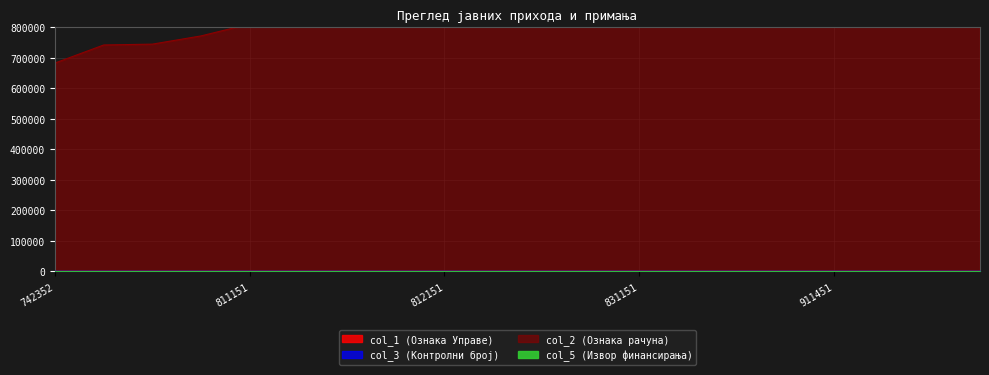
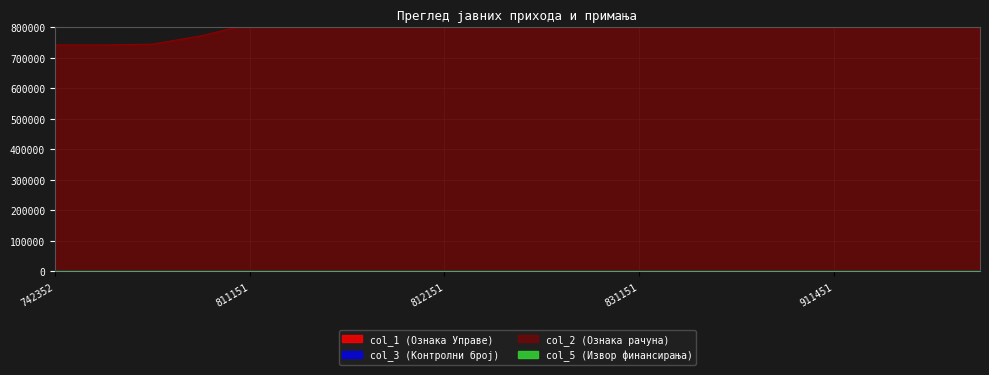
  {
    "col_5 (Извор финансирања)": {
      "742352": 0,
      "811151": 0,
      "812151": 0,
      "831151": 0,
      "911451": 0
    },
    "col_2 (Ознака рачуна)": {
-     "742352": 680000
+     "742352": 740000
    }
  }
